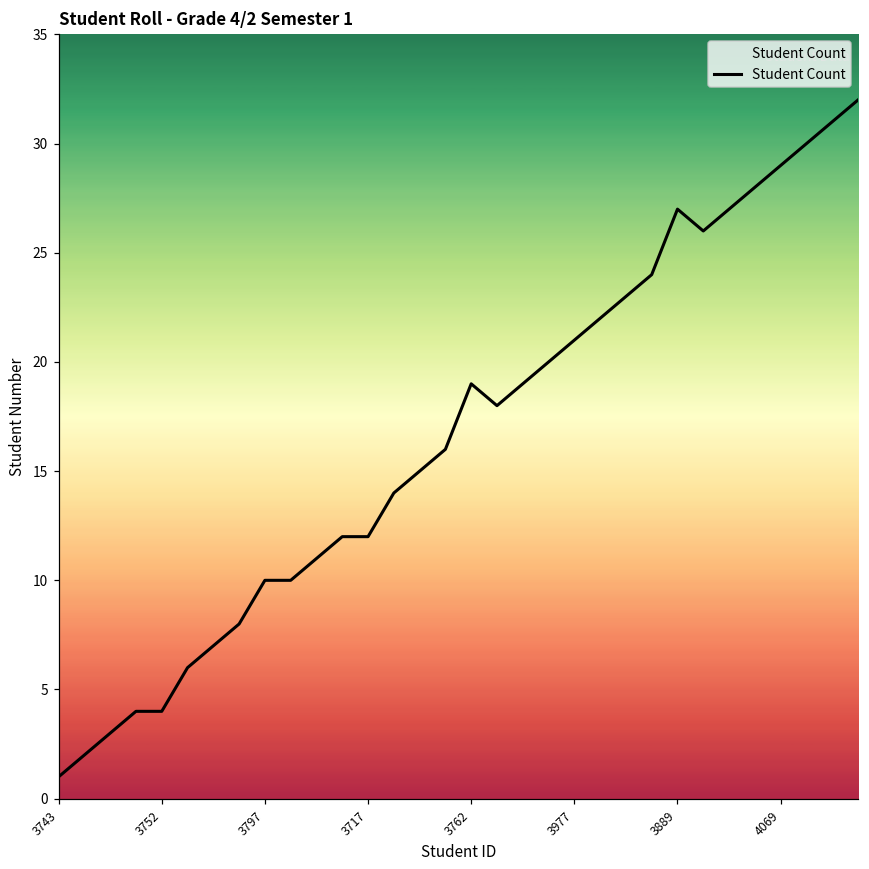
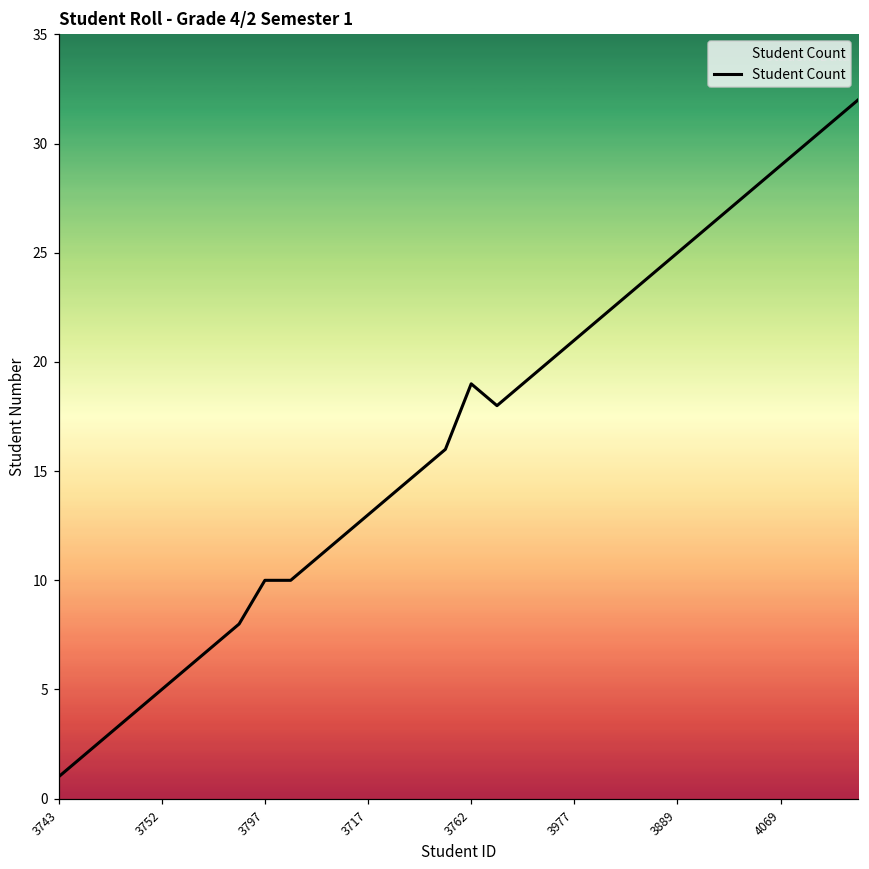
  {
    "3743": 1,
-   "3752": 4,
+   "3752": 5,
    "3797": 10,
-   "3717": 12,
+   "3717": 13,
    "3762": 19,
    "3977": 21,
-   "3889": 27,
+   "3889": 25,
    "4069": 29
  }
